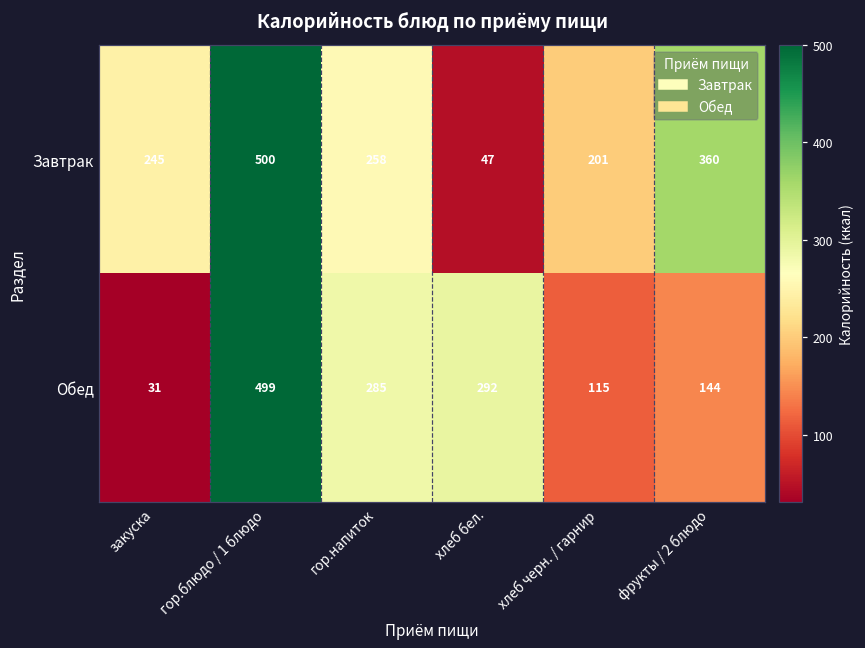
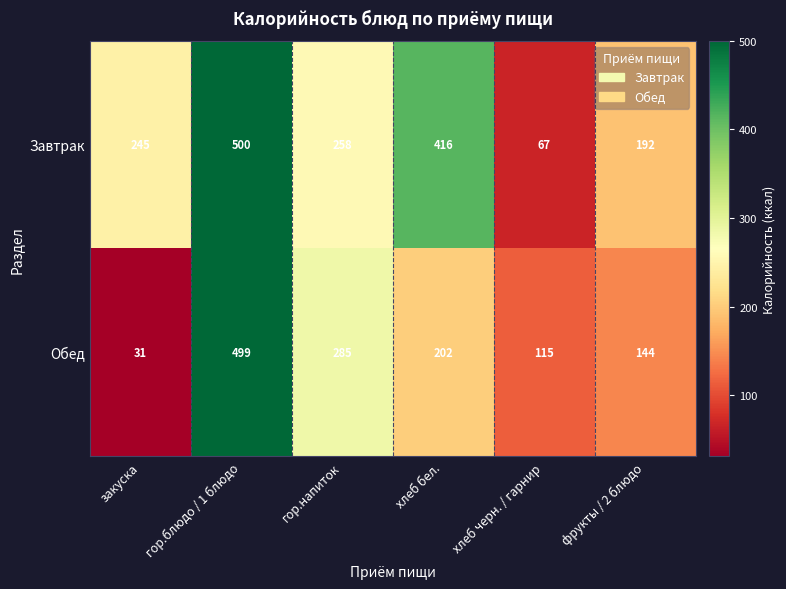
  {
    "Завтрак": {
-     "хлеб бел.": 47,
-     "хлеб черн. / гарнир": 201,
-     "фрукты / 2 блюдо": 360
+     "хлеб бел.": 416,
+     "хлеб черн. / гарнир": 67,
+     "фрукты / 2 блюдо": 192
    },
    "Обед": {
-     "хлеб бел.": 292
+     "хлеб бел.": 202
    }
  }
